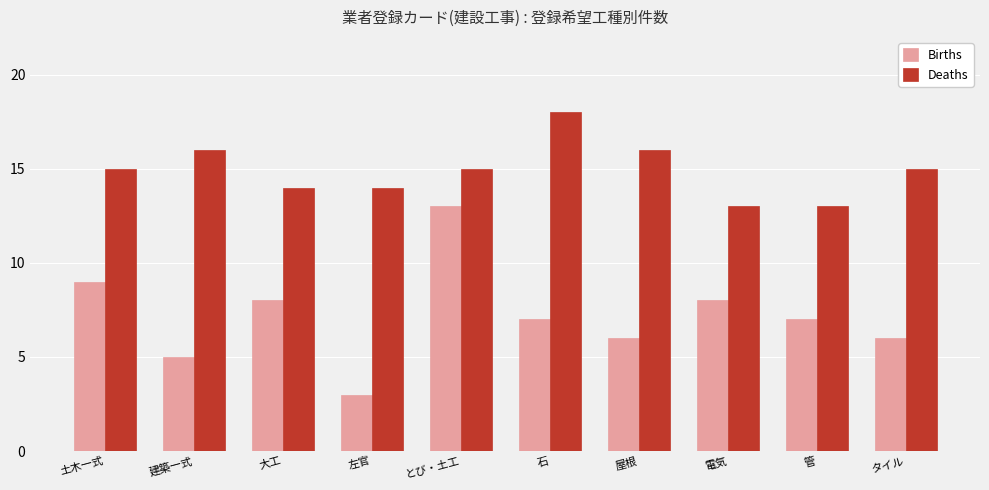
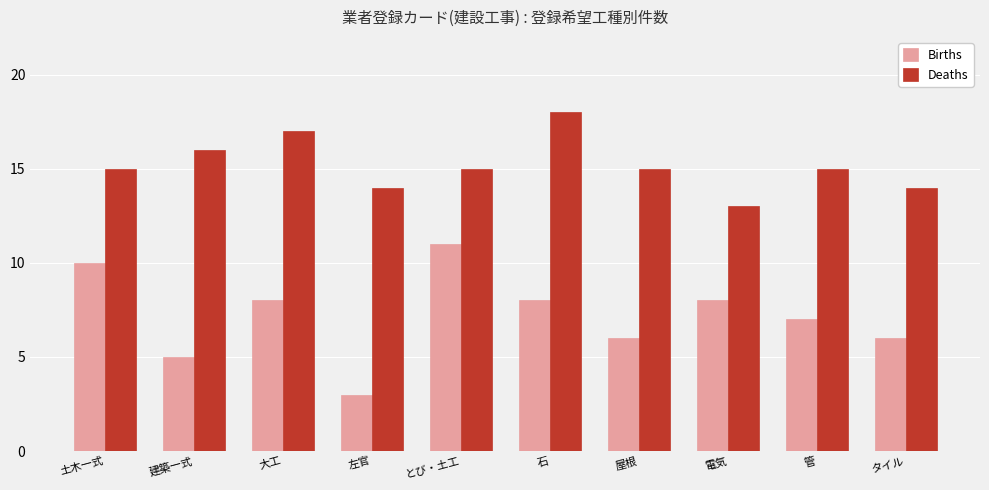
  {
    "Births": {
-     "土木一式": 9,
+     "土木一式": 10,
      "建築一式": 5,
      "大工": 8,
      "左官": 3,
-     "とび・土工": 13,
-     "石": 7,
+     "とび・土工": 11,
+     "石": 8,
      "屋根": 6,
      "電気": 8,
      "管": 7,
      "タイル": 6
    },
    "Deaths": {
      "土木一式": 15,
      "建築一式": 16,
-     "大工": 14,
+     "大工": 17,
      "左官": 14,
      "とび・土工": 15,
      "石": 18,
-     "屋根": 16,
+     "屋根": 15,
      "電気": 13,
-     "管": 13,
-     "タイル": 15
+     "管": 15,
+     "タイル": 14
    }
  }
